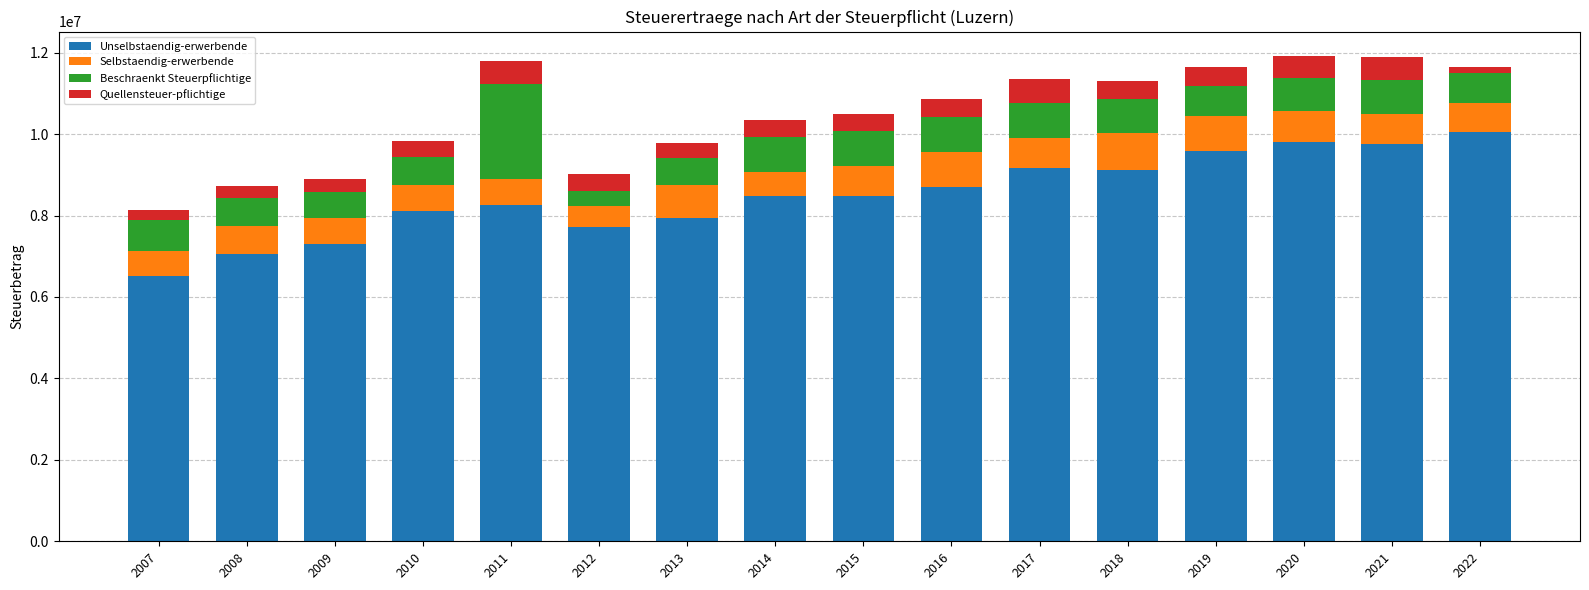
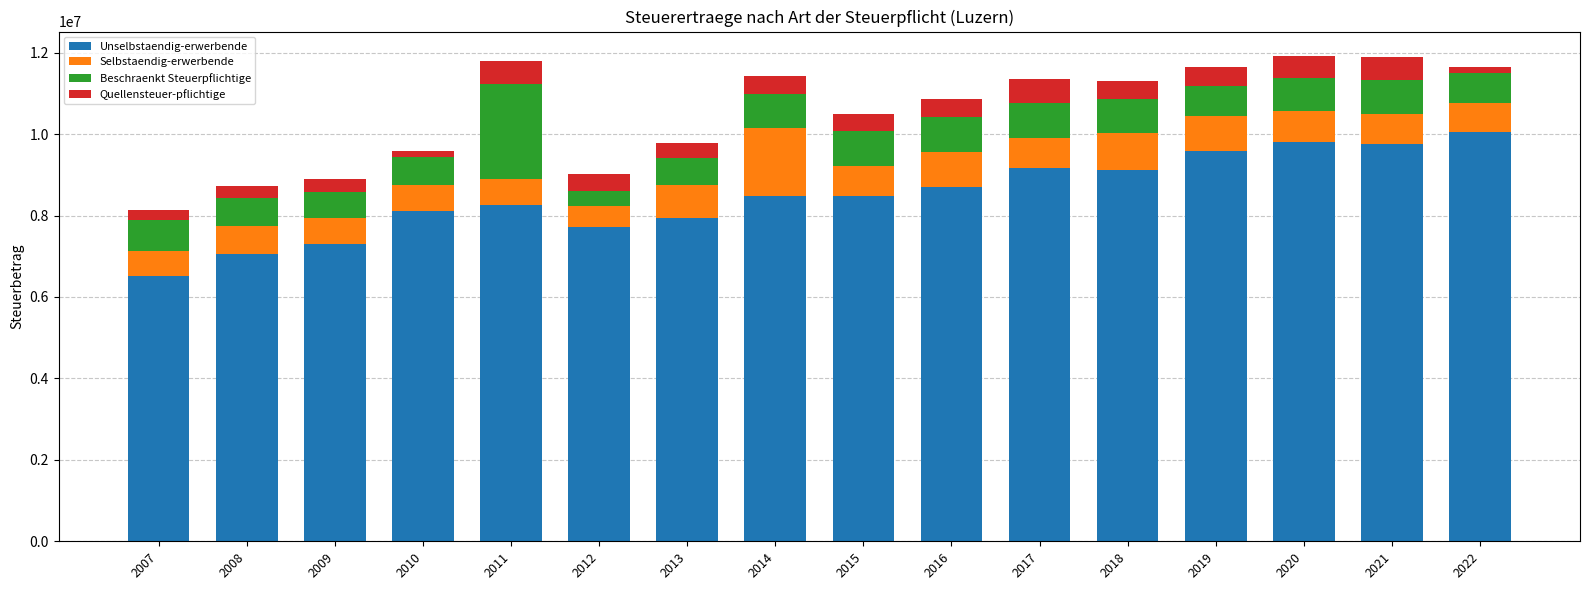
  {
    "Unselbstaendig-erwerbende": {
      "2007": 6500000,
      "2008": 7100000,
      "2009": 7300000,
      "2010": 8100000,
      "2011": 8300000,
      "2012": 7700000,
      "2013": 7900000,
      "2014": 8500000,
      "2015": 8500000,
      "2016": 8700000,
      "2017": 9200000,
      "2018": 9100000,
      "2019": 9600000,
      "2020": 9800000,
      "2021": 9800000,
      "2022": 10100000
    },
    "Selbstaendig-erwerbende": {
      "2007": 600000,
      "2008": 700000,
      "2009": 600000,
      "2010": 600000,
      "2011": 600000,
      "2012": 500000,
      "2013": 800000,
-     "2014": 600000,
+     "2014": 1700000,
      "2015": 700000,
      "2016": 900000,
      "2017": 700000,
      "2018": 900000,
      "2019": 800000,
      "2020": 800000,
      "2021": 700000,
      "2022": 700000
    },
    "Beschraenkt Steuerpflichtige": {
      "2007": 800000,
      "2008": 700000,
      "2009": 600000,
      "2010": 700000,
      "2011": 2300000,
      "2012": 400000,
      "2013": 700000,
      "2014": 800000,
      "2015": 900000,
      "2016": 900000,
      "2017": 900000,
      "2018": 900000,
      "2019": 700000,
      "2020": 800000,
      "2021": 800000,
      "2022": 700000
    },
    "Quellensteuer-pflichtige": {
      "2007": 200000,
      "2008": 300000,
      "2009": 300000,
-     "2010": 400000,
+     "2010": 100000,
      "2011": 500000,
      "2012": 400000,
      "2013": 400000,
      "2014": 400000,
      "2015": 400000,
      "2016": 400000,
      "2017": 600000,
      "2018": 400000,
      "2019": 500000,
      "2020": 500000,
      "2021": 600000,
      "2022": 100000
    }
  }
